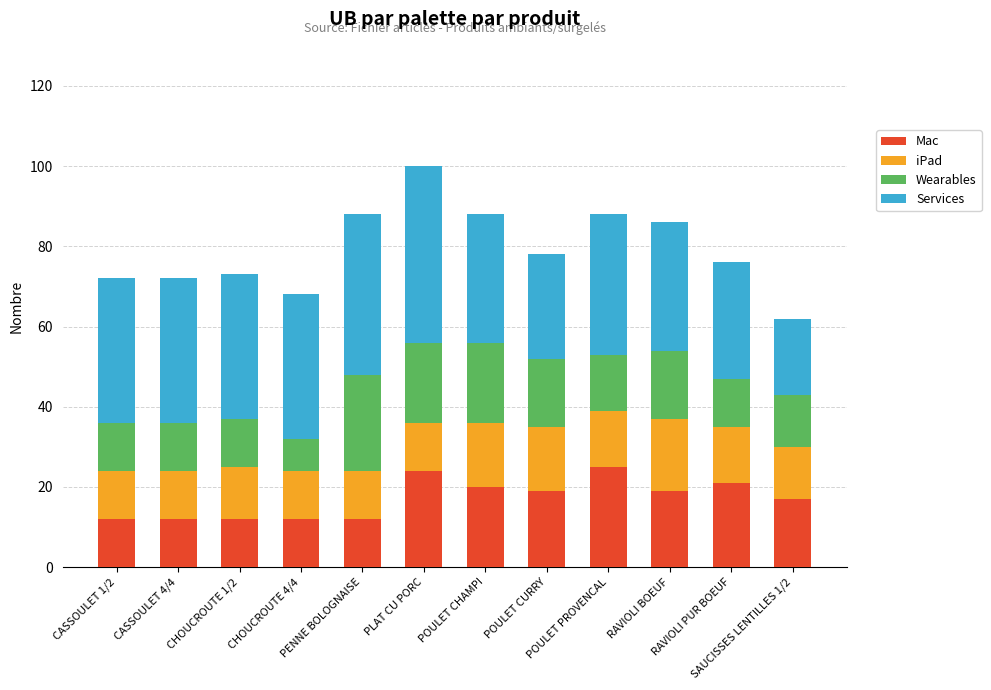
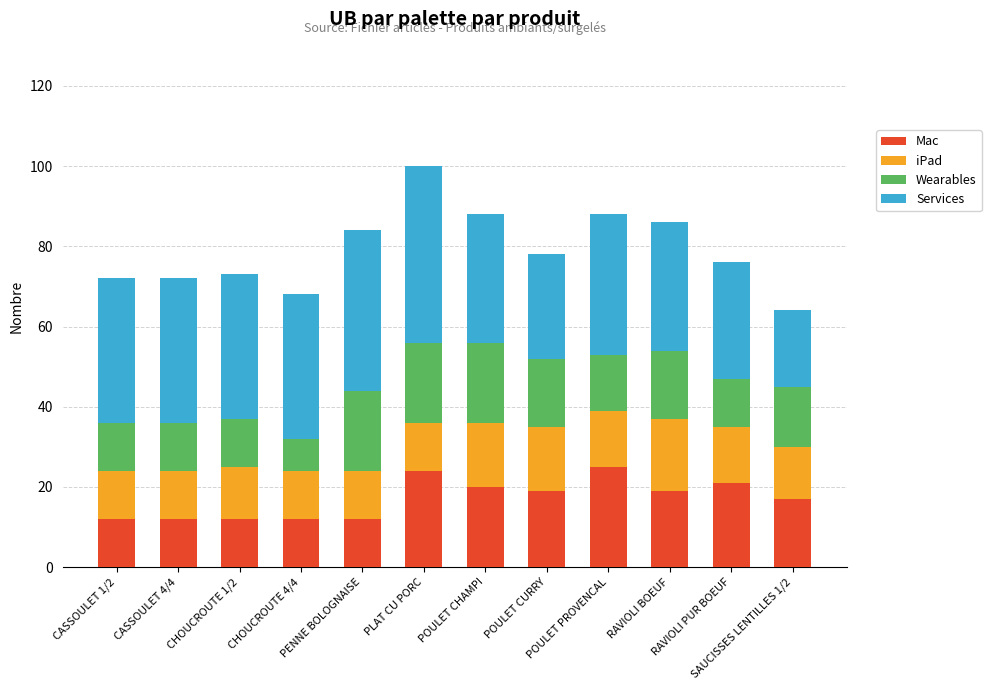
  {
    "Mac": {
      "CASSOULET 1/2": 12,
      "CASSOULET 4/4": 12,
      "CHOUCROUTE 1/2": 12,
      "CHOUCROUTE 4/4": 12,
      "PENNE BOLOGNAISE": 12,
      "PLAT CU PORC": 24,
      "POULET CHAMPI": 20,
      "POULET CURRY": 19,
      "POULET PROVENCAL": 25,
      "RAVIOLI BOEUF": 19,
      "RAVIOLI PUR BOEUF": 21,
      "SAUCISSES LENTILLES 1/2": 17
    },
    "iPad": {
      "CASSOULET 1/2": 12,
      "CASSOULET 4/4": 12,
      "CHOUCROUTE 1/2": 13,
      "CHOUCROUTE 4/4": 12,
      "PENNE BOLOGNAISE": 12,
      "PLAT CU PORC": 12,
      "POULET CHAMPI": 16,
      "POULET CURRY": 16,
      "POULET PROVENCAL": 14,
      "RAVIOLI BOEUF": 18,
      "RAVIOLI PUR BOEUF": 14,
      "SAUCISSES LENTILLES 1/2": 13
    },
    "Wearables": {
      "CASSOULET 1/2": 12,
      "CASSOULET 4/4": 12,
      "CHOUCROUTE 1/2": 12,
      "CHOUCROUTE 4/4": 8,
-     "PENNE BOLOGNAISE": 24,
+     "PENNE BOLOGNAISE": 20,
      "PLAT CU PORC": 20,
      "POULET CHAMPI": 20,
      "POULET CURRY": 17,
      "POULET PROVENCAL": 14,
      "RAVIOLI BOEUF": 17,
      "RAVIOLI PUR BOEUF": 12,
-     "SAUCISSES LENTILLES 1/2": 13
+     "SAUCISSES LENTILLES 1/2": 15
    },
    "Services": {
      "CASSOULET 1/2": 36,
      "CASSOULET 4/4": 36,
      "CHOUCROUTE 1/2": 36,
      "CHOUCROUTE 4/4": 36,
      "PENNE BOLOGNAISE": 40,
      "PLAT CU PORC": 44,
      "POULET CHAMPI": 32,
      "POULET CURRY": 26,
      "POULET PROVENCAL": 35,
      "RAVIOLI BOEUF": 32,
      "RAVIOLI PUR BOEUF": 29,
      "SAUCISSES LENTILLES 1/2": 19
    }
  }
